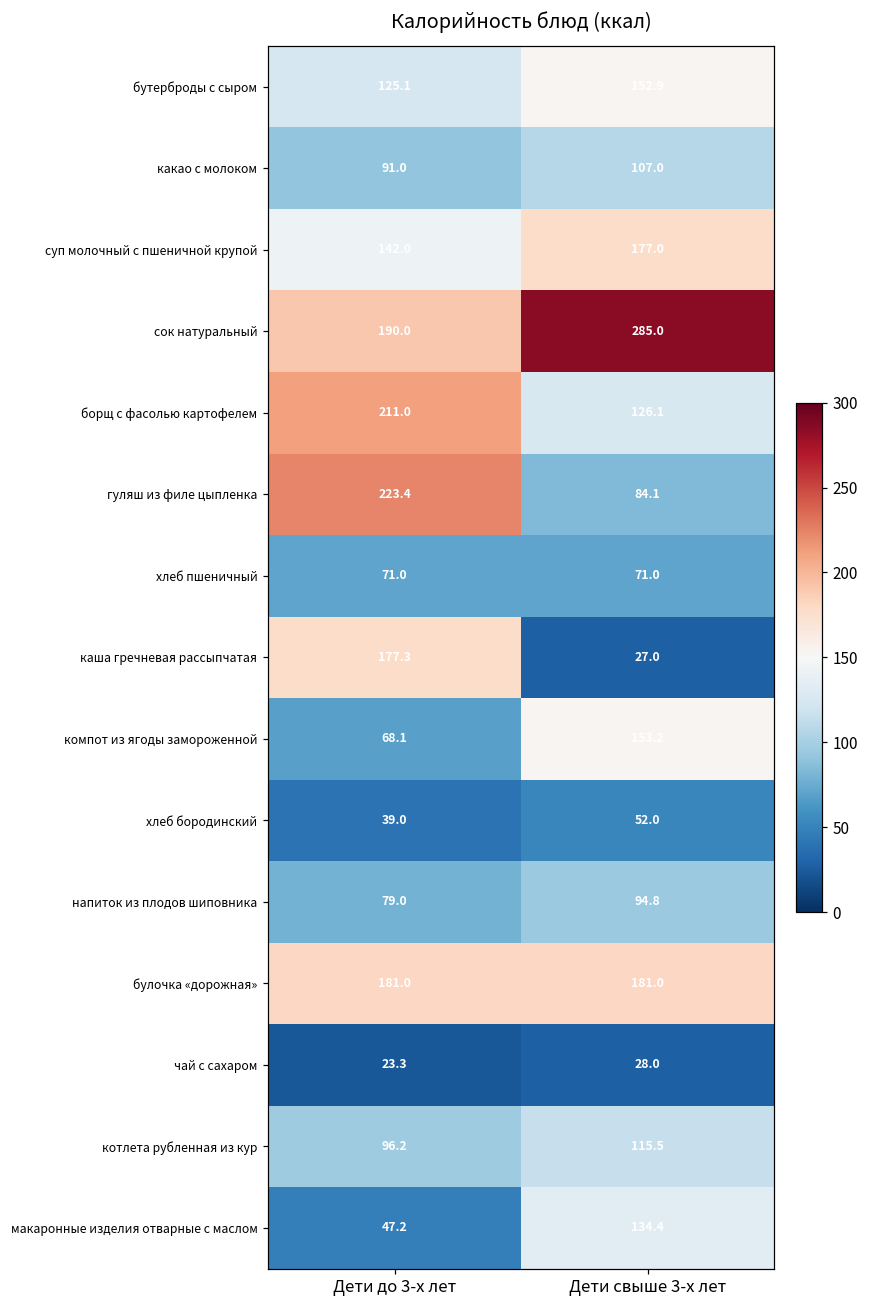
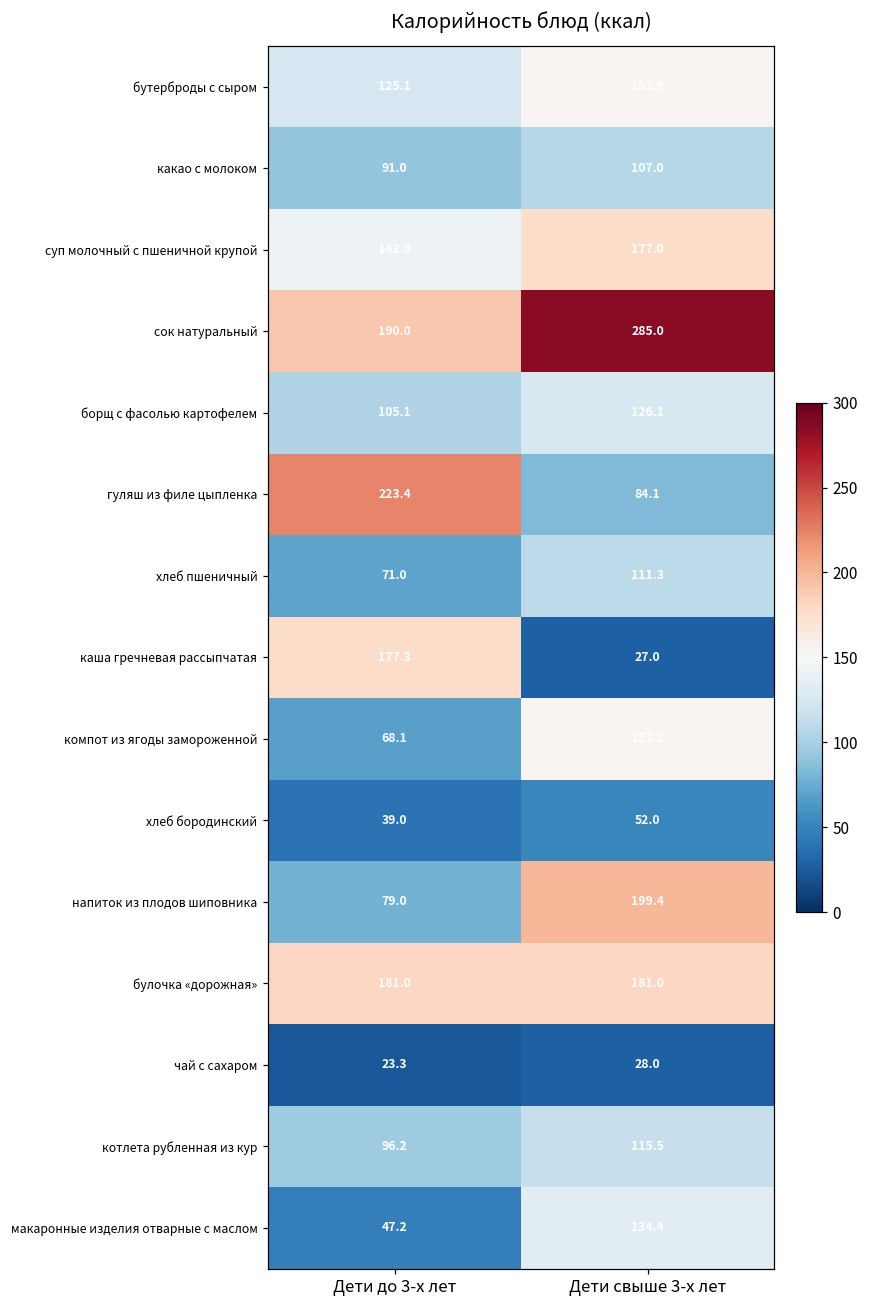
  {
    "какао с молоком": {
      "Дети до 3-х лет": 91.0,
      "Дети свыше 3-х лет": 107.0
    },
    "суп молочный с пшеничной крупой": {
      "Дети свыше 3-х лет": 177.0
    },
    "сок натуральный": {
      "Дети до 3-х лет": 190.0,
      "Дети свыше 3-х лет": 285.0
    },
    "борщ с фасолью картофелем": {
-     "Дети до 3-х лет": 211.0
+     "Дети до 3-х лет": 105.1
    },
    "гуляш из филе цыпленка": {
      "Дети до 3-х лет": 223.4,
      "Дети свыше 3-х лет": 84.1
    },
    "хлеб пшеничный": {
      "Дети до 3-х лет": 71.0,
-     "Дети свыше 3-х лет": 71.0
+     "Дети свыше 3-х лет": 111.3
    },
    "каша гречневая рассыпчатая": {
      "Дети до 3-х лет": 177.3,
      "Дети свыше 3-х лет": 27.0
    },
    "компот из ягоды замороженной": {
      "Дети до 3-х лет": 68.1
    },
    "хлеб бородинский": {
      "Дети до 3-х лет": 39.0,
      "Дети свыше 3-х лет": 52.0
    },
    "напиток из плодов шиповника": {
      "Дети до 3-х лет": 79.0,
-     "Дети свыше 3-х лет": 94.8
+     "Дети свыше 3-х лет": 199.4
    },
    "булочка «дорожная»": {
      "Дети до 3-х лет": 181.0,
      "Дети свыше 3-х лет": 181.0
    },
    "чай с сахаром": {
      "Дети до 3-х лет": 23.3,
      "Дети свыше 3-х лет": 28.0
    },
    "котлета рубленная из кур": {
      "Дети до 3-х лет": 96.2,
      "Дети свыше 3-х лет": 115.5
    },
    "макаронные изделия отварные с маслом": {
      "Дети до 3-х лет": 47.2
    }
  }
